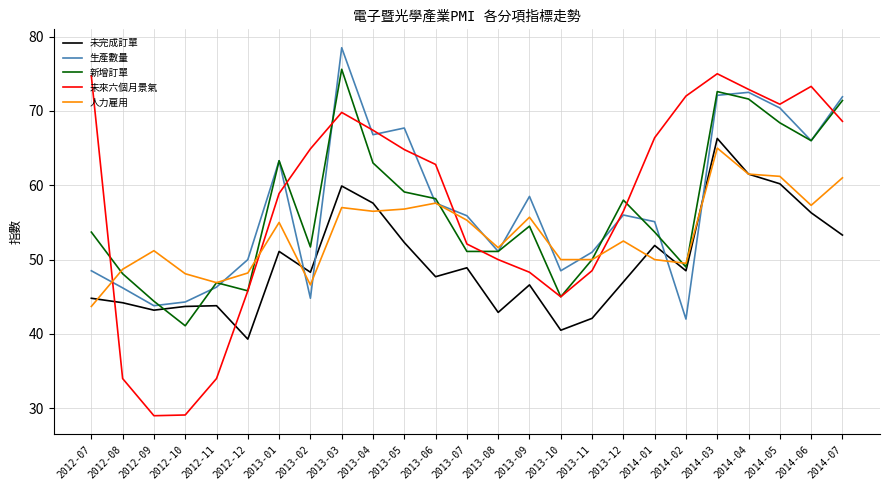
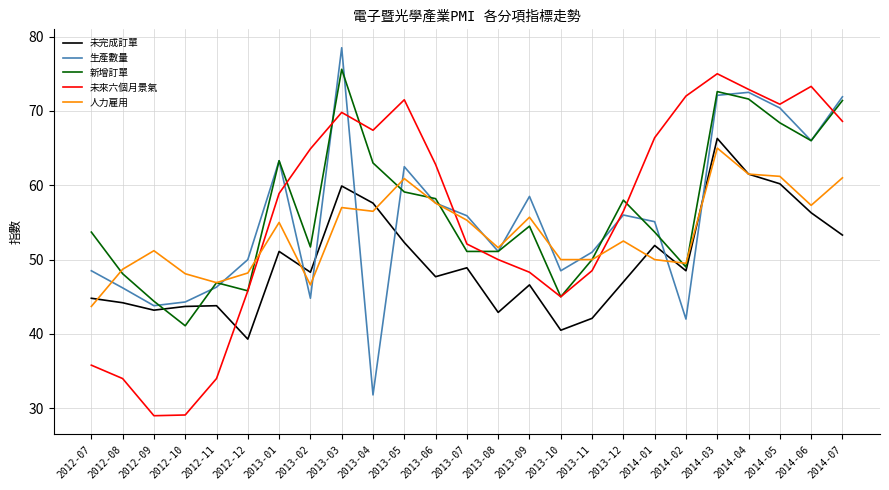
  {
    "未完成訂單": {
      "2012-07": 45,
      "2012-08": 44,
      "2012-09": 43,
      "2012-10": 44,
      "2012-11": 44,
      "2012-12": 39,
      "2013-01": 51,
      "2013-02": 48,
      "2013-03": 60,
      "2013-04": 58,
      "2013-05": 52,
      "2013-06": 48,
      "2013-07": 49,
      "2013-08": 43,
      "2013-09": 47,
      "2013-10": 41,
      "2013-11": 42,
      "2013-12": 47,
      "2014-01": 52,
      "2014-02": 49,
      "2014-03": 66,
      "2014-05": 60,
      "2014-06": 56,
      "2014-07": 53
    },
    "生產數量": {
      "2012-07": 49,
      "2012-08": 46,
      "2012-09": 44,
      "2012-10": 44,
      "2012-11": 46,
      "2012-12": 50,
      "2013-02": 45,
      "2013-03": 79,
-     "2013-04": 67,
-     "2013-05": 68,
+     "2013-04": 32,
+     "2013-05": 63,
      "2013-07": 56,
      "2013-09": 59,
      "2013-10": 49,
      "2013-11": 51,
      "2013-12": 56,
      "2014-01": 55,
      "2014-02": 42,
      "2014-03": 72,
      "2014-04": 73,
      "2014-05": 70,
      "2014-07": 72
    },
    "新增訂單": {
      "2012-07": 54,
      "2012-08": 48,
      "2012-09": 44,
      "2012-10": 41,
      "2013-02": 52,
      "2013-03": 76,
      "2013-04": 63,
      "2013-05": 59,
      "2013-06": 58,
      "2013-07": 51,
      "2013-09": 55,
      "2013-12": 58,
      "2014-01": 54,
      "2014-02": 49,
      "2014-03": 73,
      "2014-04": 72,
      "2014-05": 68,
      "2014-07": 71
    },
    "未來六個月景氣": {
-     "2012-07": 75,
+     "2012-07": 36,
      "2012-08": 34,
      "2012-09": 29,
      "2012-10": 29,
      "2012-11": 34,
      "2013-01": 59,
      "2013-02": 65,
      "2013-03": 70,
      "2013-04": 67,
-     "2013-05": 65,
+     "2013-05": 72,
      "2013-06": 63,
      "2013-07": 52,
      "2013-08": 50,
      "2013-09": 48,
      "2013-11": 49,
      "2013-12": 57,
      "2014-01": 66,
      "2014-02": 72,
      "2014-03": 75,
      "2014-04": 73,
      "2014-05": 71,
      "2014-06": 73,
      "2014-07": 69
    },
    "人力雇用": {
      "2012-07": 44,
      "2012-08": 49,
      "2012-09": 51,
      "2012-10": 48,
      "2012-12": 48,
      "2013-01": 55,
      "2013-02": 47,
      "2013-03": 57,
      "2013-04": 57,
-     "2013-05": 57,
+     "2013-05": 61,
      "2013-07": 55,
      "2013-08": 52,
      "2013-09": 56,
      "2013-10": 50,
      "2013-12": 53,
      "2014-01": 50,
      "2014-02": 50,
      "2014-03": 65,
      "2014-05": 61,
      "2014-06": 57,
      "2014-07": 61
    }
  }
